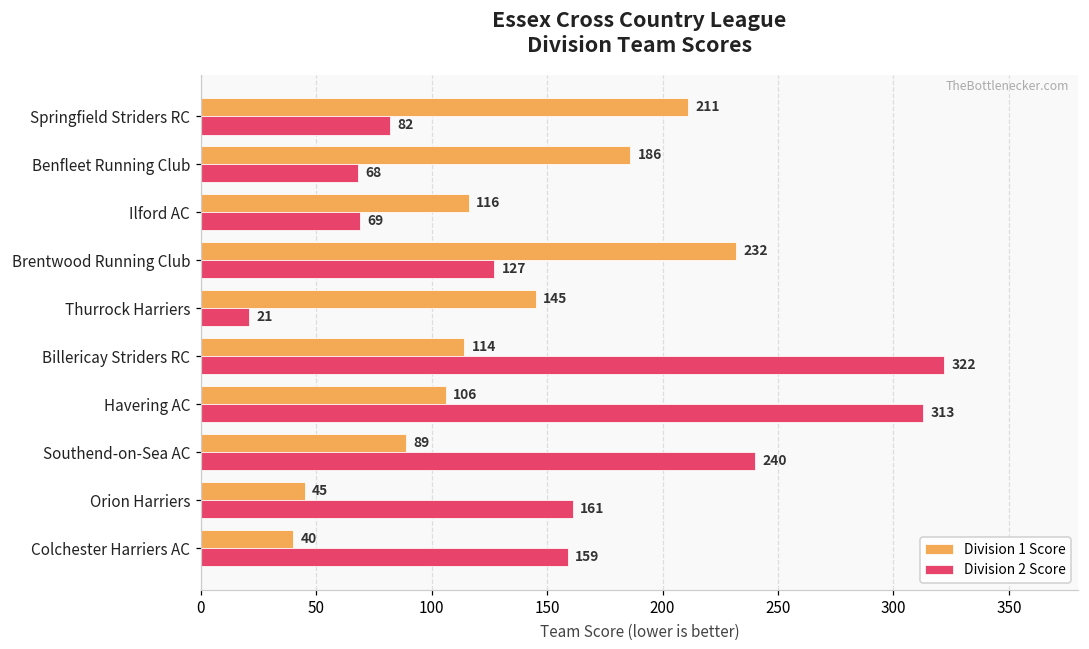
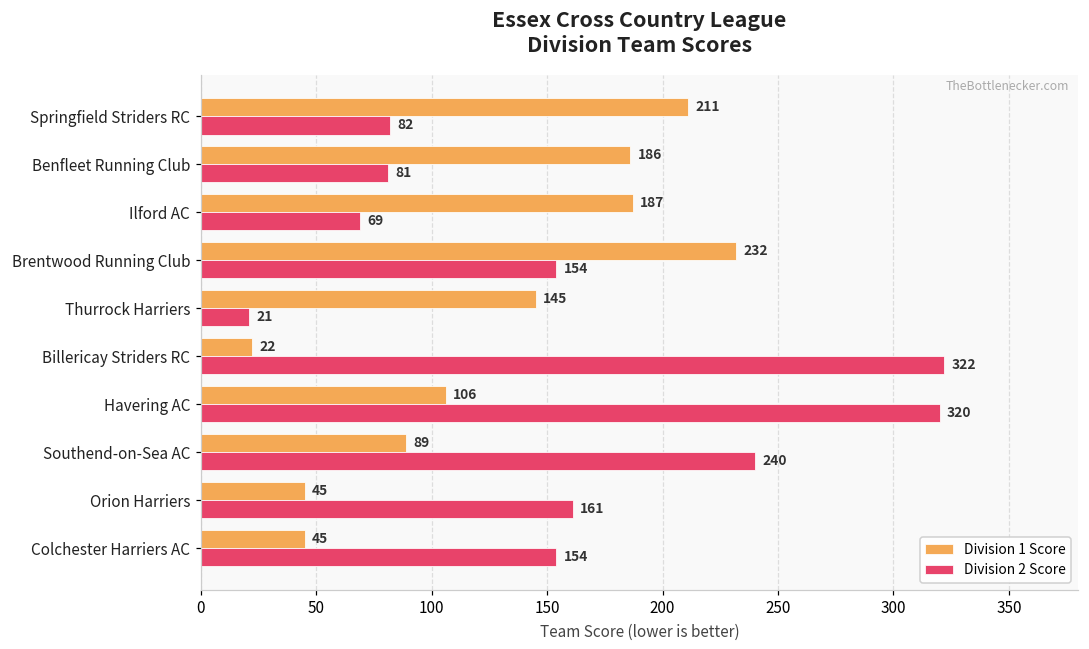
  {
    "Division 1 Score": {
      "Springfield Striders RC": 211,
      "Benfleet Running Club": 186,
-     "Ilford AC": 116,
+     "Ilford AC": 187,
      "Brentwood Running Club": 232,
      "Thurrock Harriers": 145,
-     "Billericay Striders RC": 114,
+     "Billericay Striders RC": 22,
      "Havering AC": 106,
      "Southend-on-Sea AC": 89,
      "Orion Harriers": 45,
-     "Colchester Harriers AC": 40
+     "Colchester Harriers AC": 45
    },
    "Division 2 Score": {
      "Springfield Striders RC": 82,
-     "Benfleet Running Club": 68,
+     "Benfleet Running Club": 81,
      "Ilford AC": 69,
-     "Brentwood Running Club": 127,
+     "Brentwood Running Club": 154,
      "Thurrock Harriers": 21,
      "Billericay Striders RC": 322,
-     "Havering AC": 313,
+     "Havering AC": 320,
      "Southend-on-Sea AC": 240,
      "Orion Harriers": 161,
-     "Colchester Harriers AC": 159
+     "Colchester Harriers AC": 154
    }
  }
